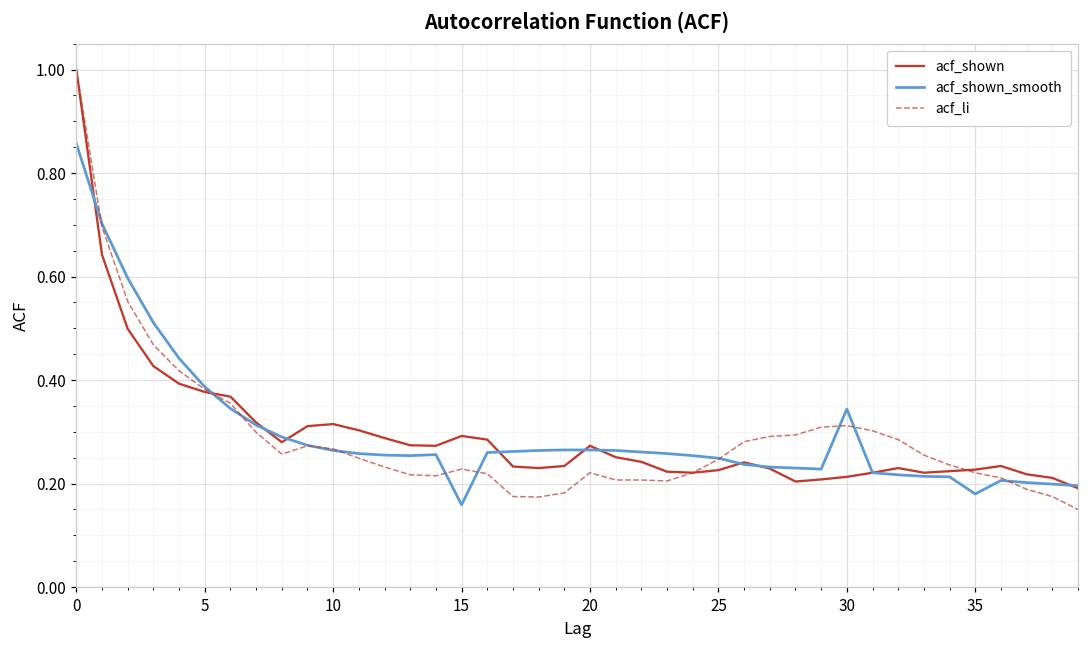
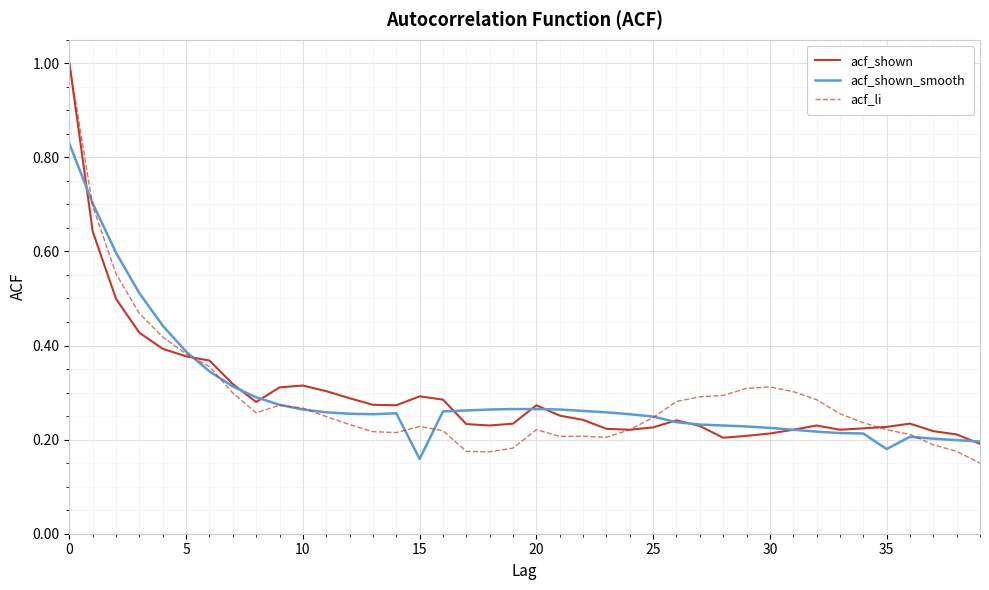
  {
    "acf_shown_smooth": {
-     "0": 0.86,
+     "0": 0.83,
      "15": 0.16,
      "20": 0.27,
-     "30": 0.34,
+     "30": 0.23,
      "35": 0.18
    }
  }
